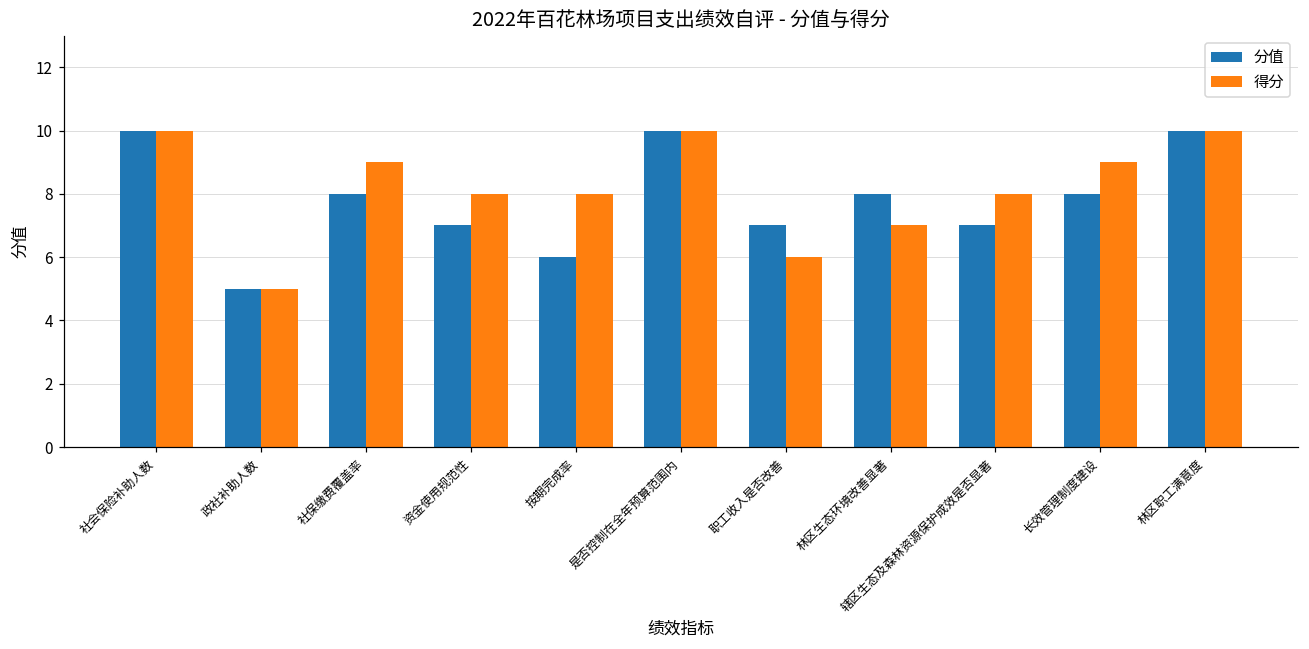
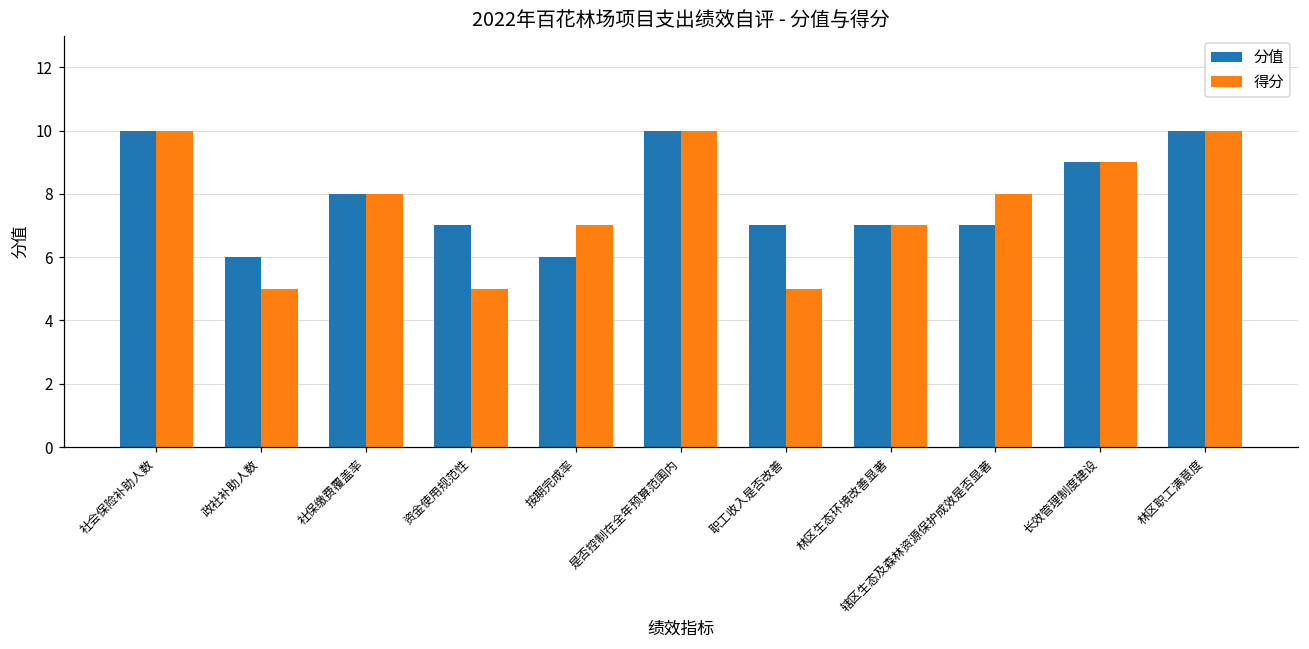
  {
    "分值": {
      "社会保险补助人数": 10,
-     "政社补助人数": 5,
+     "政社补助人数": 6,
      "社保缴费覆盖率": 8,
      "资金使用规范性": 7,
      "按期完成率": 6,
      "是否控制在全年预算范围内": 10,
      "职工收入是否改善": 7,
-     "林区生态环境改善显著": 8,
+     "林区生态环境改善显著": 7,
      "辖区生态及森林资源保护成效是否显著": 7,
-     "长效管理制度建设": 8,
+     "长效管理制度建设": 9,
      "林区职工满意度": 10
    },
    "得分": {
      "社会保险补助人数": 10,
      "政社补助人数": 5,
-     "社保缴费覆盖率": 9,
-     "资金使用规范性": 8,
-     "按期完成率": 8,
+     "社保缴费覆盖率": 8,
+     "资金使用规范性": 5,
+     "按期完成率": 7,
      "是否控制在全年预算范围内": 10,
-     "职工收入是否改善": 6,
+     "职工收入是否改善": 5,
      "林区生态环境改善显著": 7,
      "辖区生态及森林资源保护成效是否显著": 8,
      "长效管理制度建设": 9,
      "林区职工满意度": 10
    }
  }
